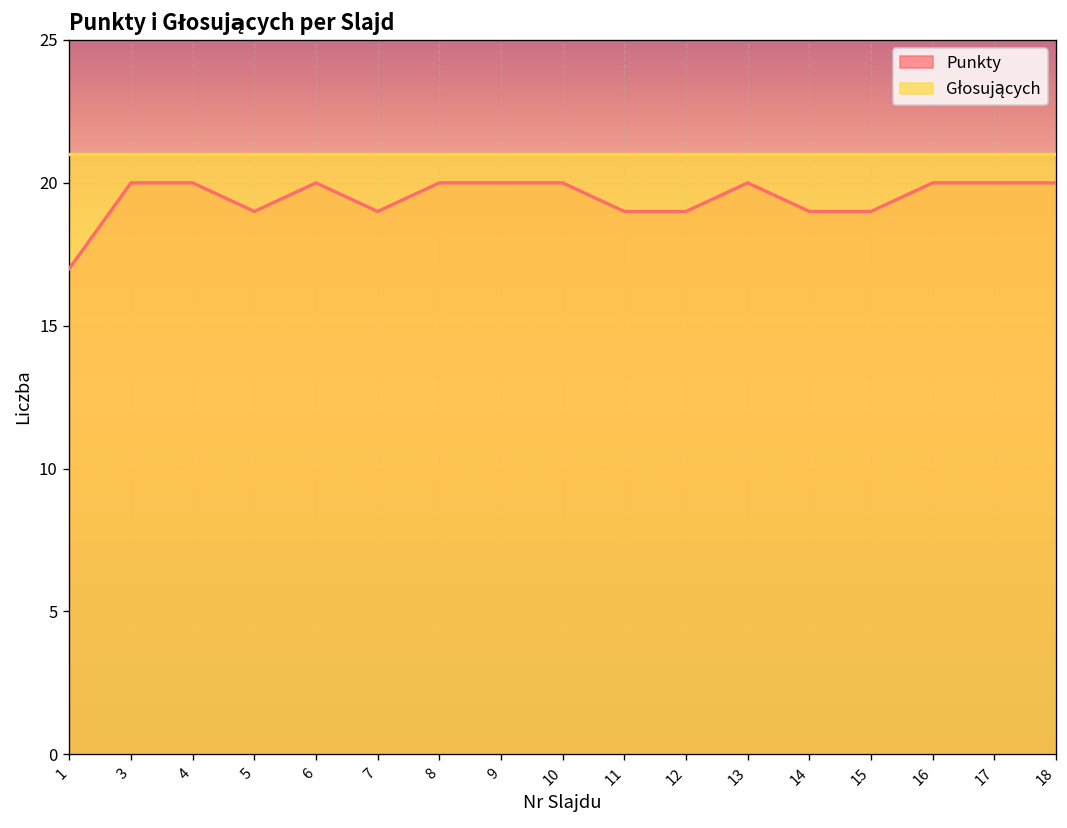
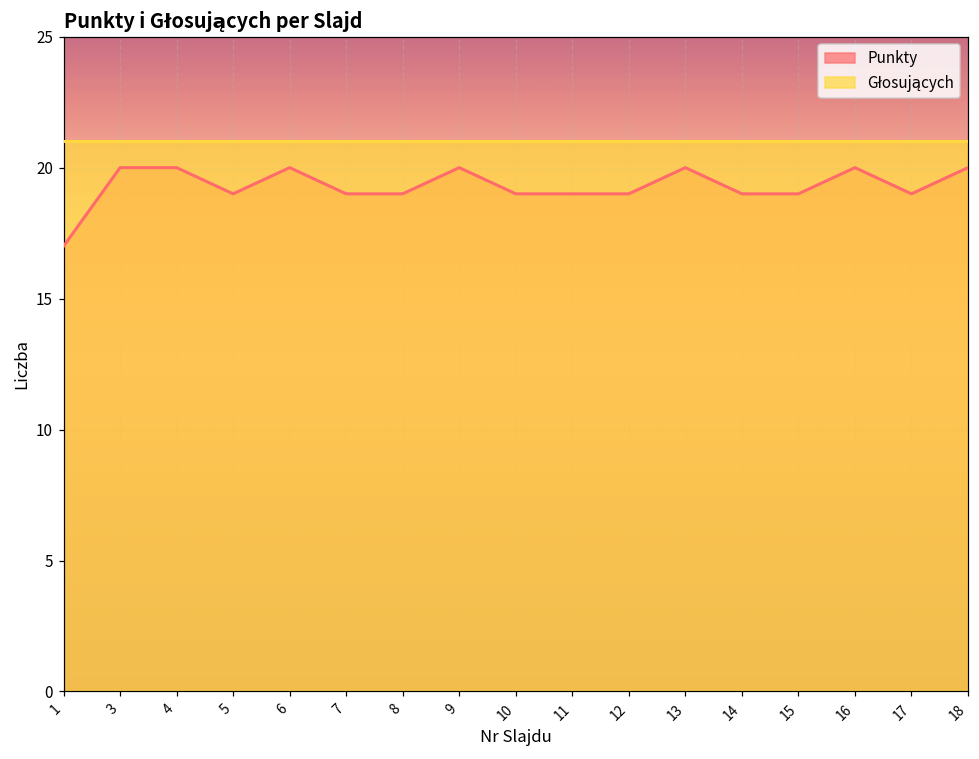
  {
    "Punkty": {
      "1": 17,
      "3": 20,
      "4": 20,
      "5": 19,
      "6": 20,
      "7": 19,
-     "8": 20,
+     "8": 19,
      "9": 20,
-     "10": 20,
+     "10": 19,
      "11": 19,
      "12": 19,
      "13": 20,
      "14": 19,
      "15": 19,
      "16": 20,
-     "17": 20,
+     "17": 19,
      "18": 20
    },
    "Głosujących": {
      "1": 21,
      "3": 21,
      "4": 21,
      "5": 21,
      "6": 21,
      "7": 21,
      "8": 21,
      "9": 21,
      "10": 21,
      "11": 21,
      "12": 21,
      "13": 21,
      "14": 21,
      "15": 21,
      "16": 21,
      "17": 21,
      "18": 21
    }
  }
